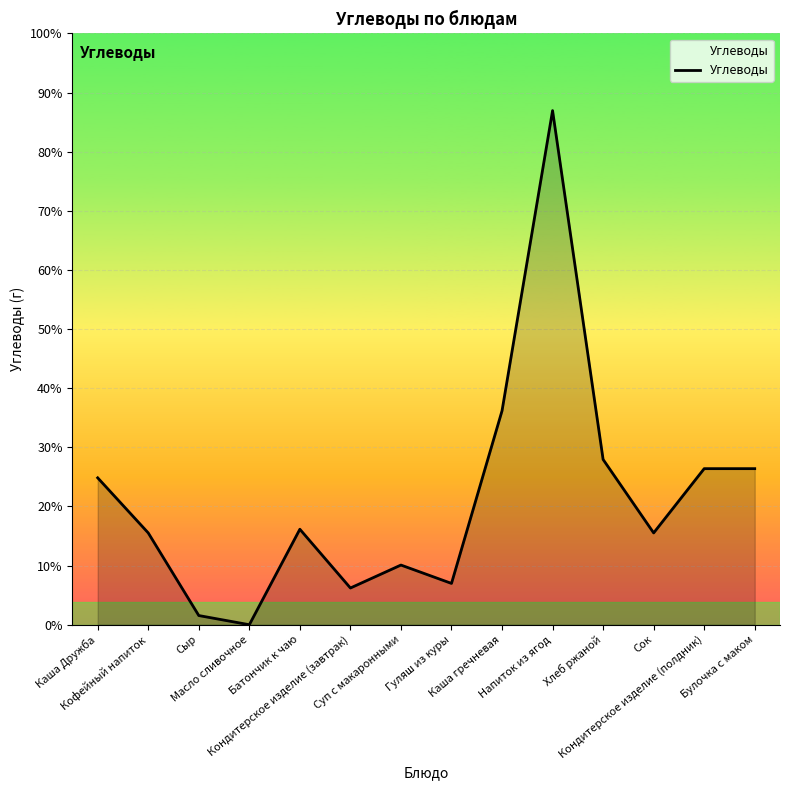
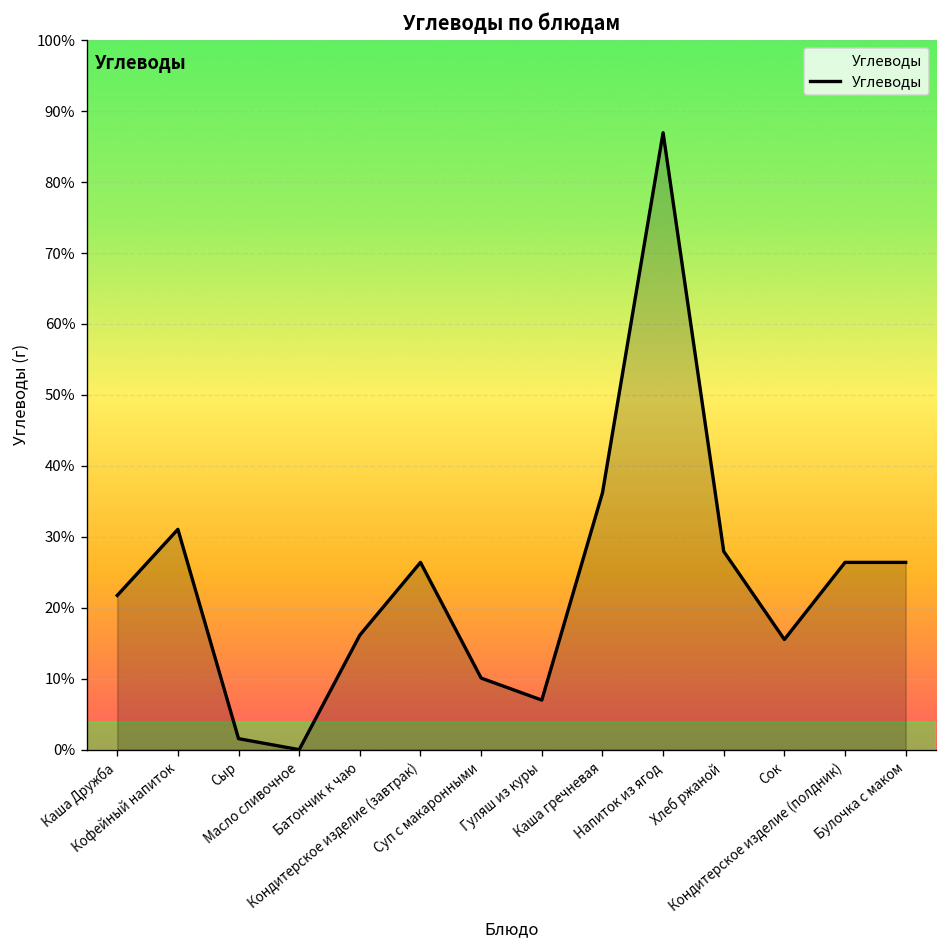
  {
-   "Каша Дружба": "25%",
-   "Кофейный напиток": "16%",
+   "Каша Дружба": "22%",
+   "Кофейный напиток": "31%",
    "Батончик к чаю": "16%",
-   "Кондитерское изделие (завтрак)": "6%",
+   "Кондитерское изделие (завтрак)": "26%",
    "Суп с макаронными": "10%",
    "Гуляш из куры": "7%",
    "Каша гречневая": "36%",
    "Напиток из ягод": "87%",
    "Хлеб ржаной": "28%",
    "Сок": "16%",
    "Кондитерское изделие (полдник)": "26%",
    "Булочка с маком": "26%"
  }
